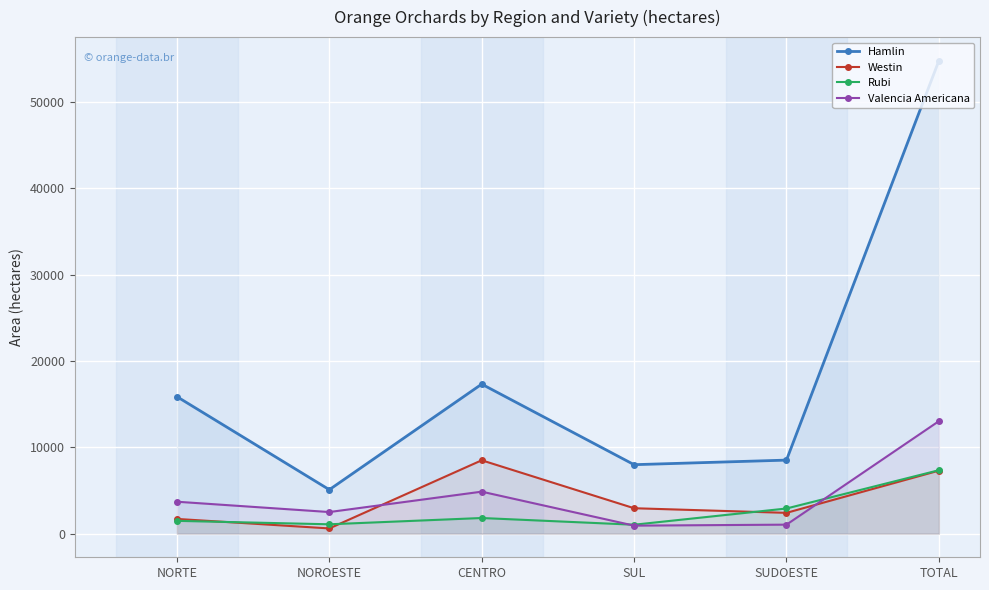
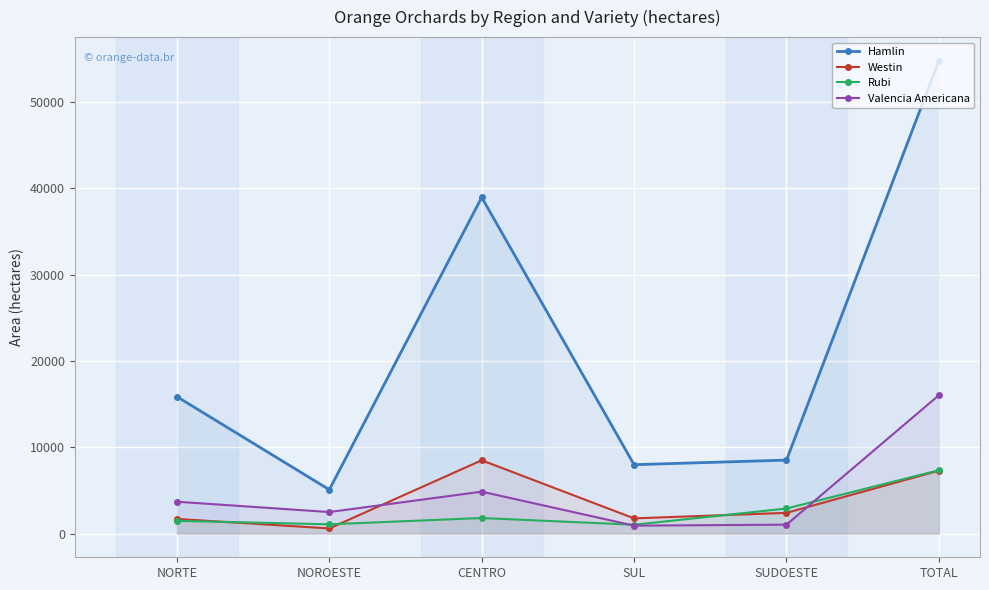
  {
    "Hamlin": {
      "NORTE": 16000,
      "NOROESTE": 5000,
-     "CENTRO": 17000,
+     "CENTRO": 39000,
      "SUL": 8000,
      "SUDOESTE": 9000
    },
    "Westin": {
      "NOROESTE": 1000,
      "CENTRO": 9000,
-     "SUL": 3000,
+     "SUL": 2000,
      "SUDOESTE": 2000
    },
    "Rubi": {
      "NOROESTE": 1000,
      "CENTRO": 2000,
      "SUDOESTE": 3000
    },
    "Valencia Americana": {
      "NORTE": 4000,
      "NOROESTE": 3000,
      "CENTRO": 5000,
      "SUDOESTE": 1000,
-     "TOTAL": 13000
+     "TOTAL": 16000
    }
  }
